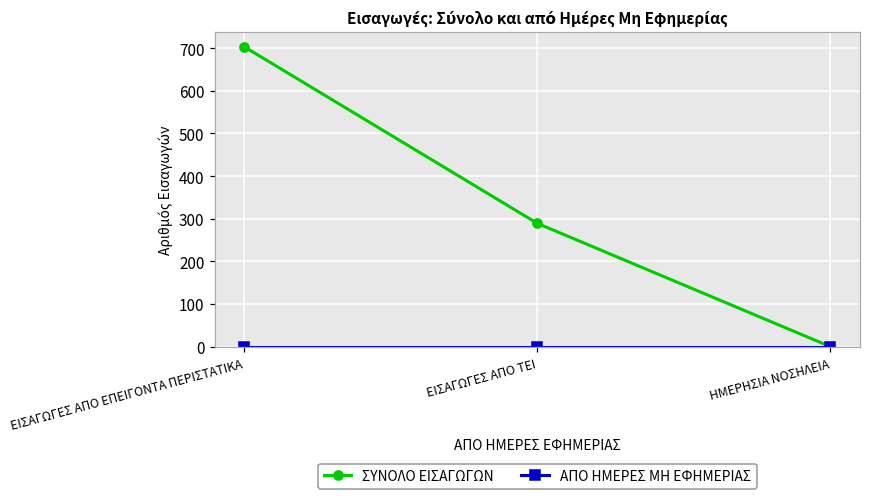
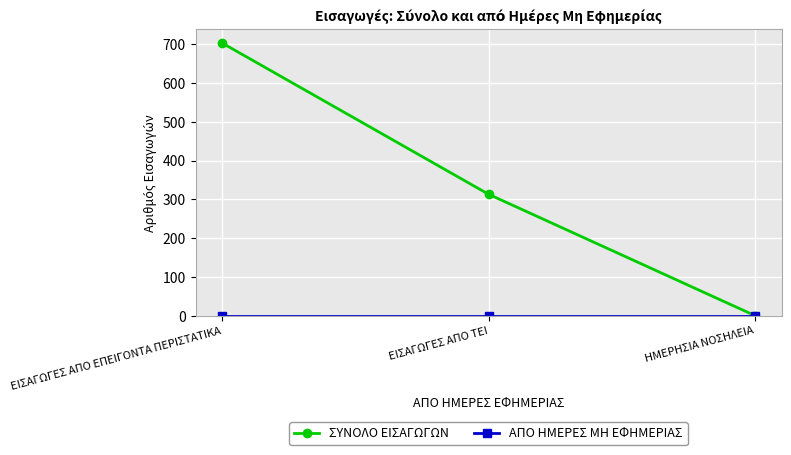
  {
    "ΣΥΝΟΛΟ ΕΙΣΑΓΩΓΩΝ": {
      "ΕΙΣΑΓΩΓΕΣ ΑΠΟ ΕΠΕΙΓΟΝΤΑ ΠΕΡΙΣΤΑΤΙΚΑ": 700,
-     "ΕΙΣΑΓΩΓΕΣ ΑΠΟ ΤΕΙ": 290
+     "ΕΙΣΑΓΩΓΕΣ ΑΠΟ ΤΕΙ": 310
    },
    "ΑΠΟ ΗΜΕΡΕΣ ΜΗ ΕΦΗΜΕΡΙΑΣ": {
      "ΕΙΣΑΓΩΓΕΣ ΑΠΟ ΕΠΕΙΓΟΝΤΑ ΠΕΡΙΣΤΑΤΙΚΑ": 0,
      "ΕΙΣΑΓΩΓΕΣ ΑΠΟ ΤΕΙ": 0
    }
  }
